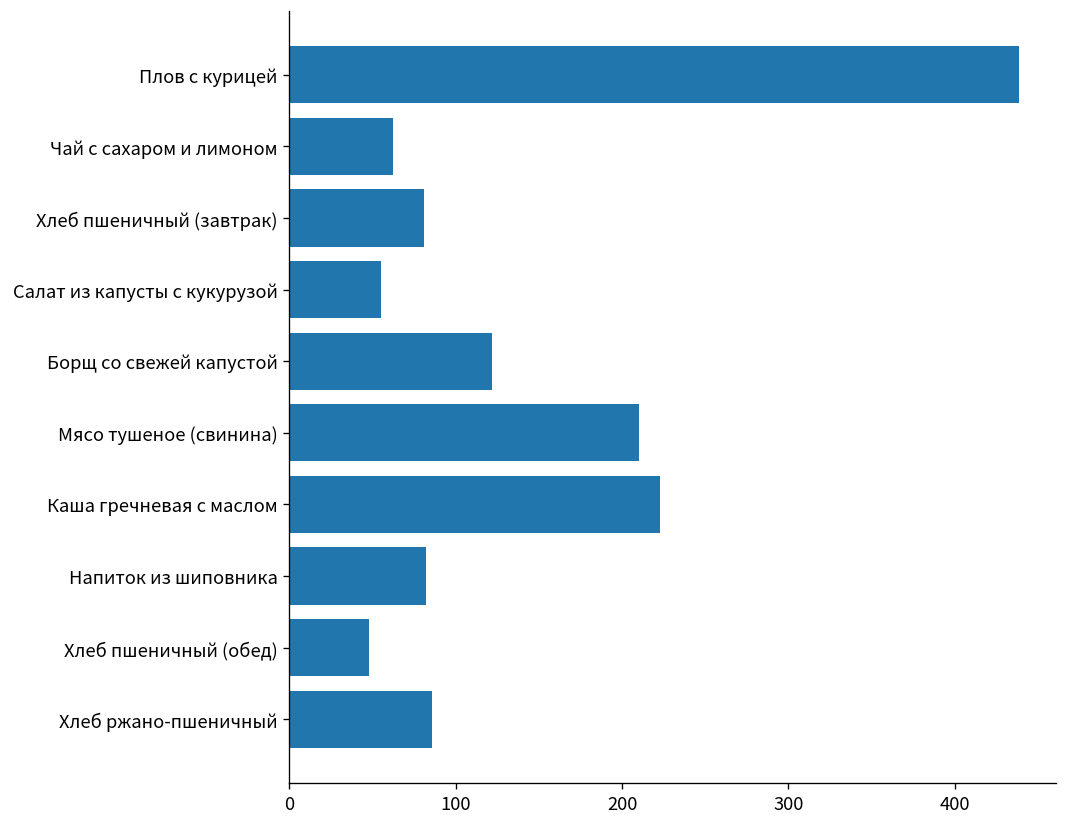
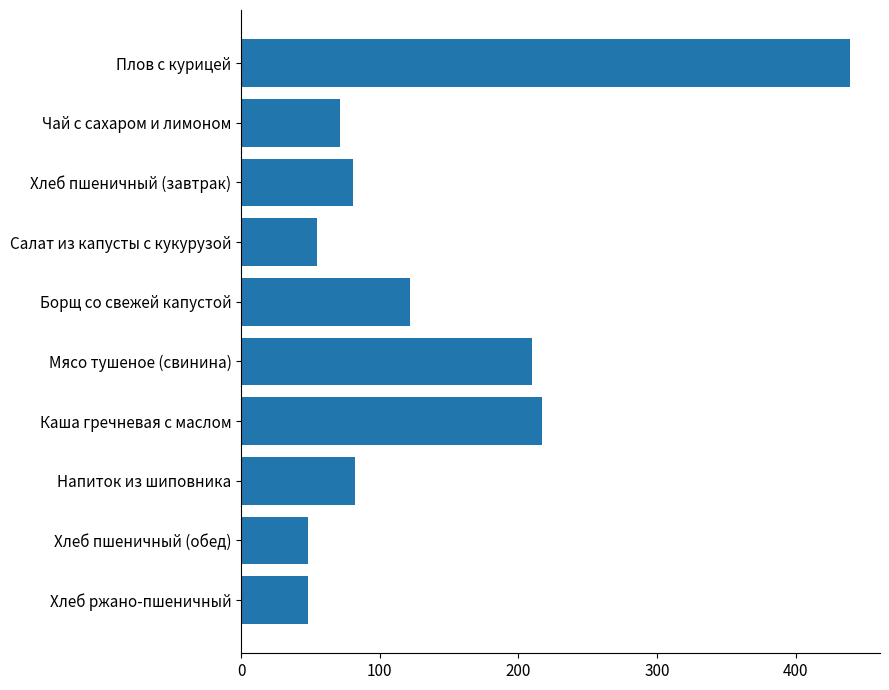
  {
    "Плов с курицей": 439,
-   "Чай с сахаром и лимоном": 62,
+   "Чай с сахаром и лимоном": 71,
    "Хлеб пшеничный (завтрак)": 81,
    "Салат из капусты с кукурузой": 55,
    "Борщ со свежей капустой": 122,
    "Мясо тушеное (свинина)": 210,
-   "Каша гречневая с маслом": 223,
+   "Каша гречневая с маслом": 217,
    "Напиток из шиповника": 82,
    "Хлеб пшеничный (обед)": 48,
-   "Хлеб ржано-пшеничный": 86
+   "Хлеб ржано-пшеничный": 48
  }
